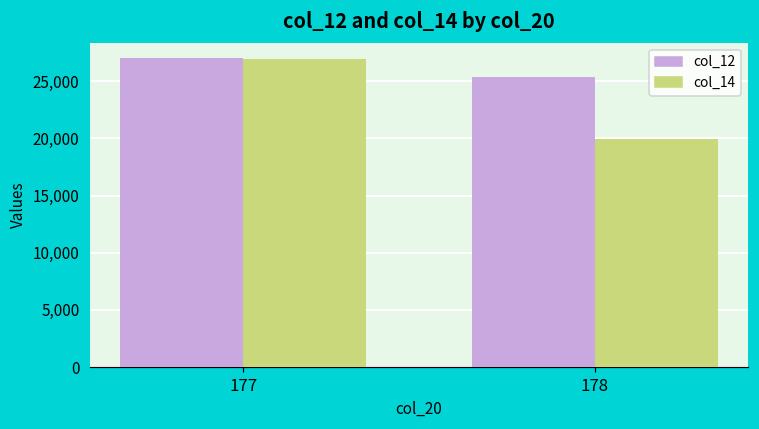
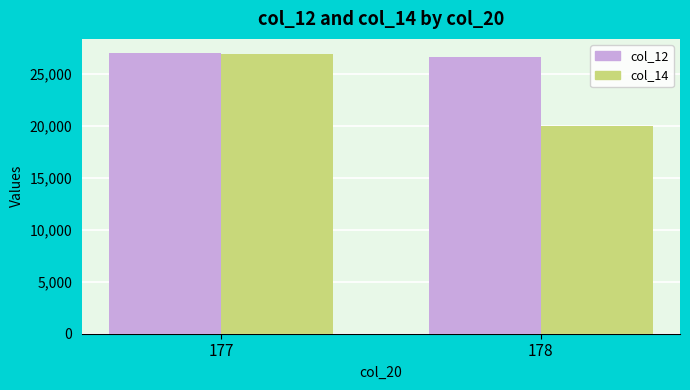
  {
    "col_12": {
      "177": "27,000",
-     "178": "25,400"
+     "178": "26,600"
    },
    "col_14": {
      "177": "26,900",
      "178": "20,000"
    }
  }
